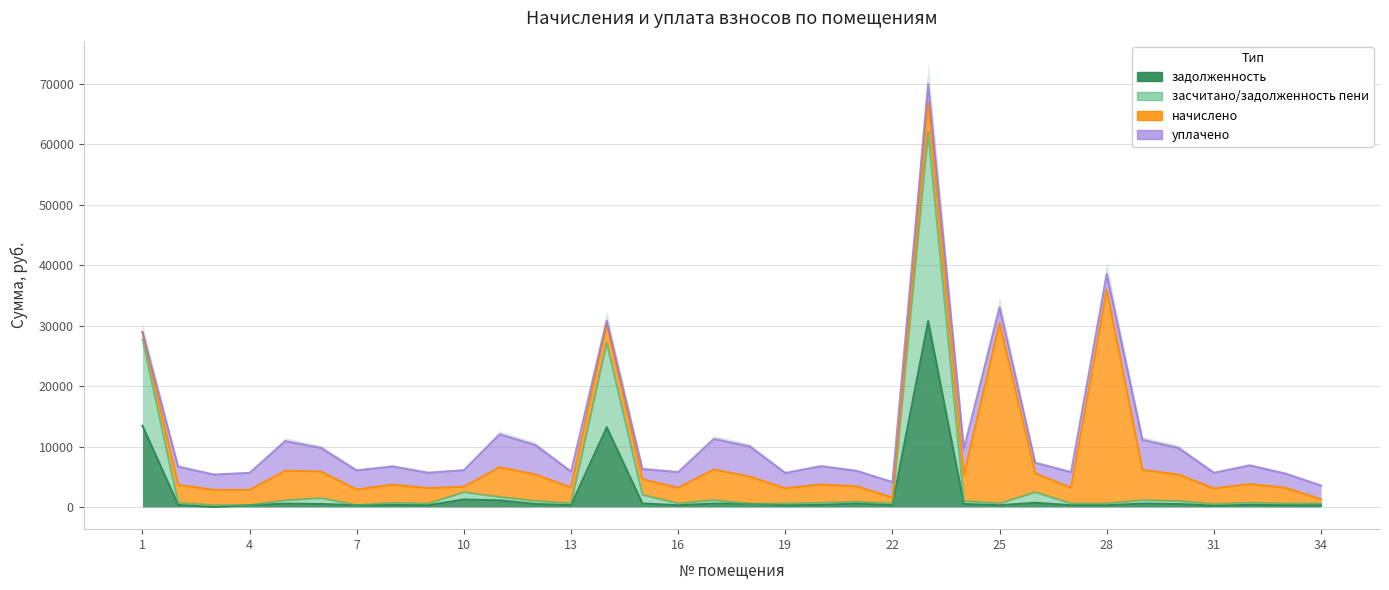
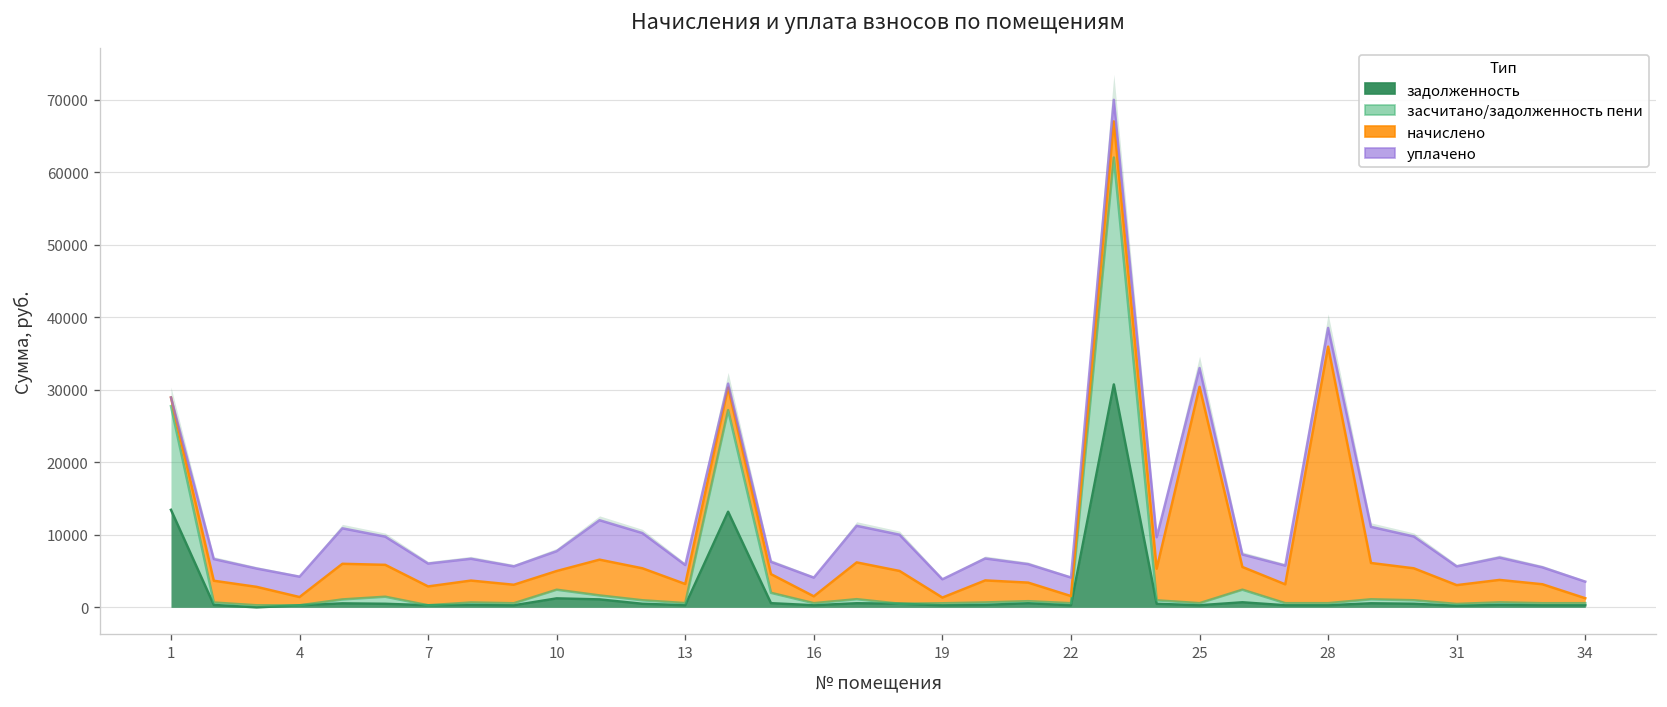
  {
    "начислено": {
-     "4": 3000,
+     "4": 1000,
      "7": 3000,
-     "10": 1000,
+     "10": 3000,
      "13": 3000,
-     "16": 3000,
-     "19": 3000,
+     "16": 1000,
+     "19": 1000,
      "22": 1000,
      "25": 30000,
      "28": 35000,
      "31": 3000,
      "34": 1000
    },
    "уплачено": {
      "25": 3000,
      "28": 3000
    }
  }
